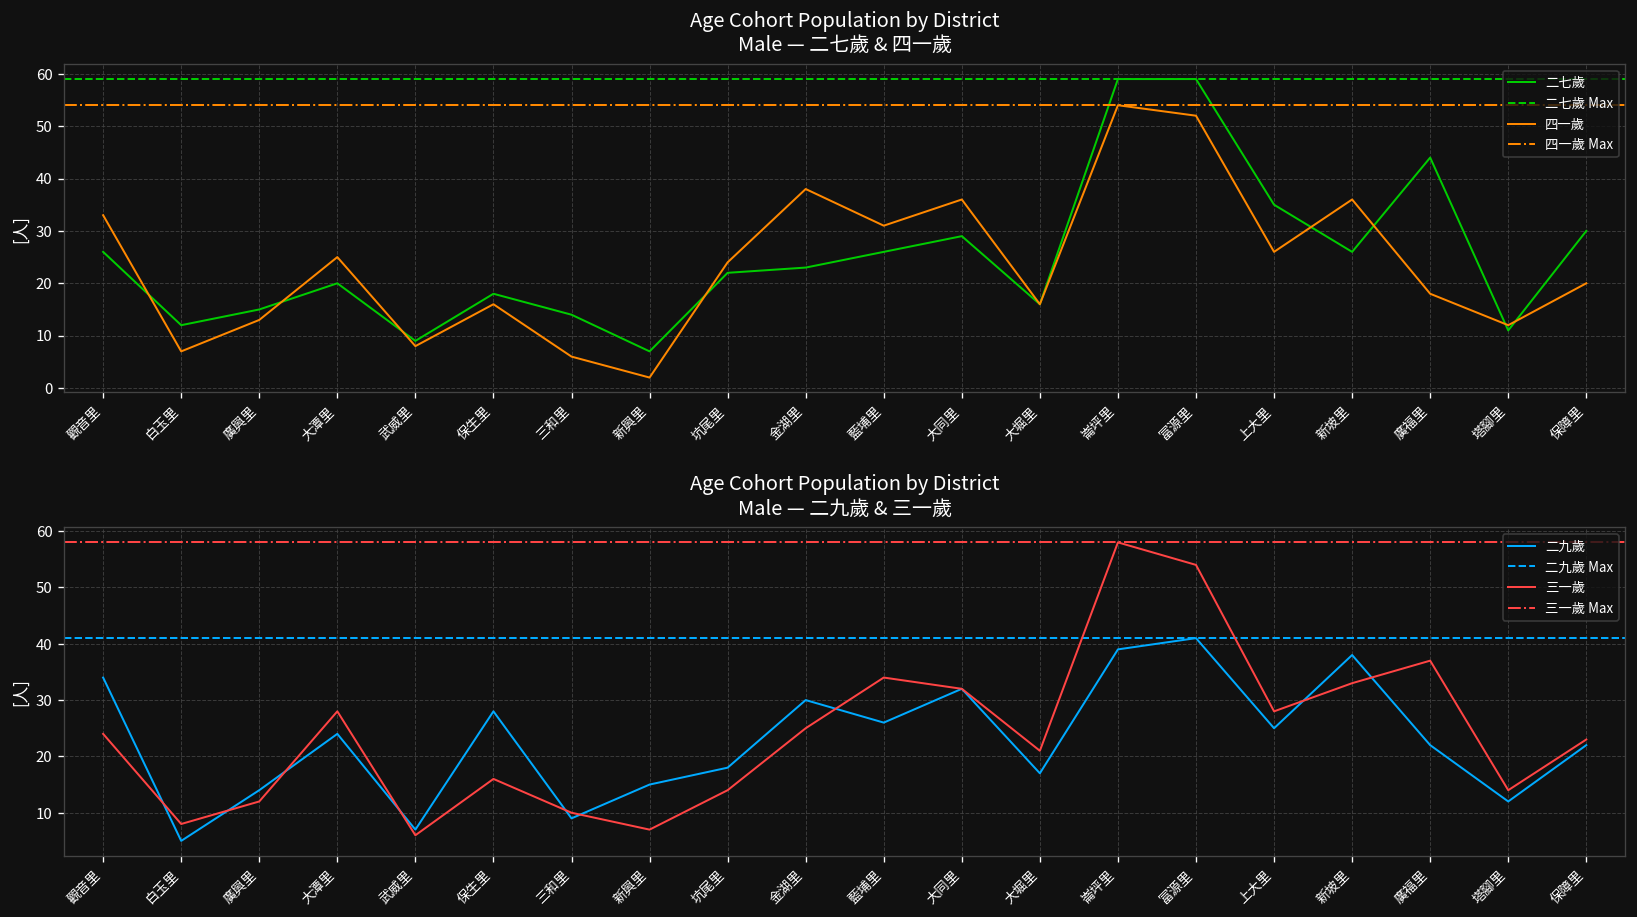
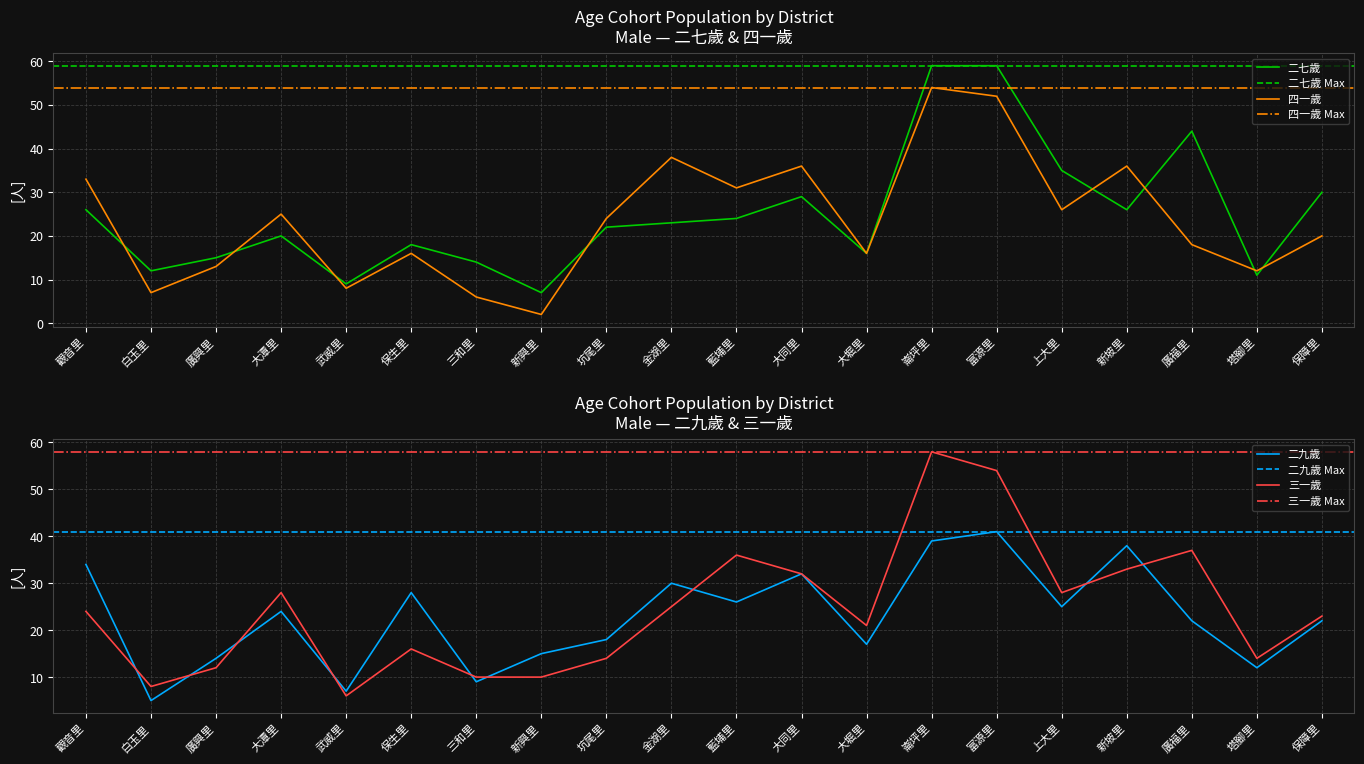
  {
    "Age Cohort Population by District Male — 二七歲 & 四一歲": {
      "二七歲": {
        "觀音里": 26,
        "白玉里": 12,
        "廣興里": 15,
        "大潭里": 20,
        "武威里": 9,
        "保生里": 18,
        "三和里": 14,
        "新興里": 7,
        "坑尾里": 22,
        "金湖里": 23,
-       "藍埔里": 26,
+       "藍埔里": 24,
        "大同里": 29,
        "崙坪里": 59,
        "富源里": 59,
        "上大里": 35,
        "新坡里": 26,
        "廣福里": 44,
        "塔腳里": 11,
        "保障里": 30
      },
      "四一歲": {
        "觀音里": 33,
        "白玉里": 7,
        "廣興里": 13,
        "大潭里": 25,
        "武威里": 8,
        "保生里": 16,
        "三和里": 6,
        "新興里": 2,
        "坑尾里": 24,
        "金湖里": 38,
        "藍埔里": 31,
        "大同里": 36,
        "崙坪里": 54,
        "富源里": 52,
        "上大里": 26,
        "新坡里": 36,
        "廣福里": 18,
        "塔腳里": 12,
        "保障里": 20
      }
    },
    "Age Cohort Population by District Male — 二九歲 & 三一歲": {
      "二九歲": {
        "觀音里": 34,
        "白玉里": 5,
        "廣興里": 14,
        "大潭里": 24,
        "武威里": 7,
        "保生里": 28,
        "三和里": 9,
        "新興里": 15,
        "坑尾里": 18,
        "金湖里": 30,
        "藍埔里": 26,
        "大堀里": 17,
        "崙坪里": 39,
        "富源里": 41,
        "上大里": 25,
        "新坡里": 38,
        "廣福里": 22,
        "塔腳里": 12,
        "保障里": 22
      },
      "三一歲": {
        "觀音里": 24,
        "白玉里": 8,
        "廣興里": 12,
        "大潭里": 28,
        "武威里": 6,
        "保生里": 16,
        "三和里": 10,
-       "新興里": 7,
+       "新興里": 10,
        "坑尾里": 14,
        "金湖里": 25,
-       "藍埔里": 34,
+       "藍埔里": 36,
        "大堀里": 21,
        "崙坪里": 58,
        "富源里": 54,
        "上大里": 28,
        "新坡里": 33,
        "廣福里": 37,
        "塔腳里": 14,
        "保障里": 23
      }
    }
  }
